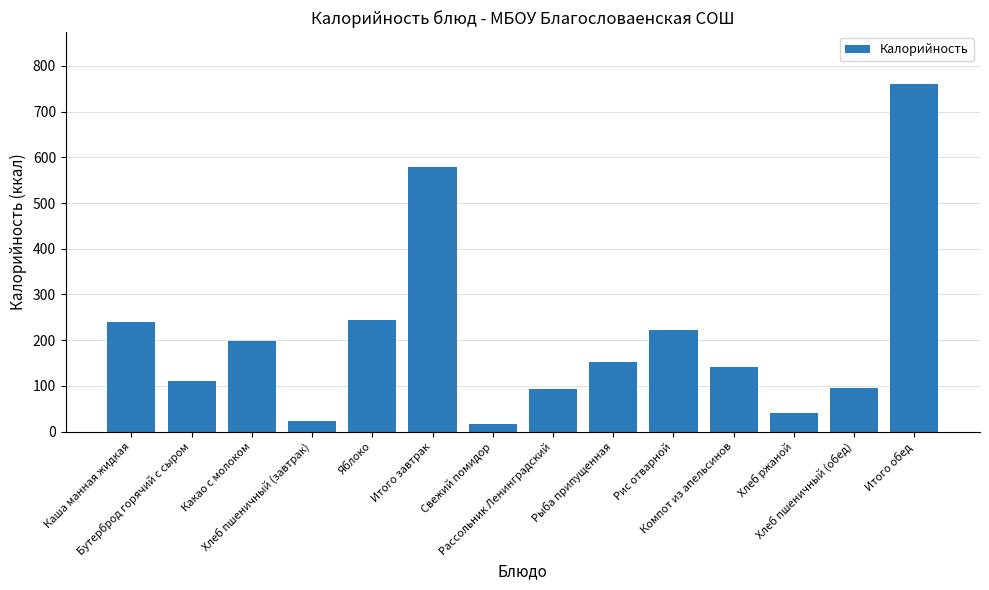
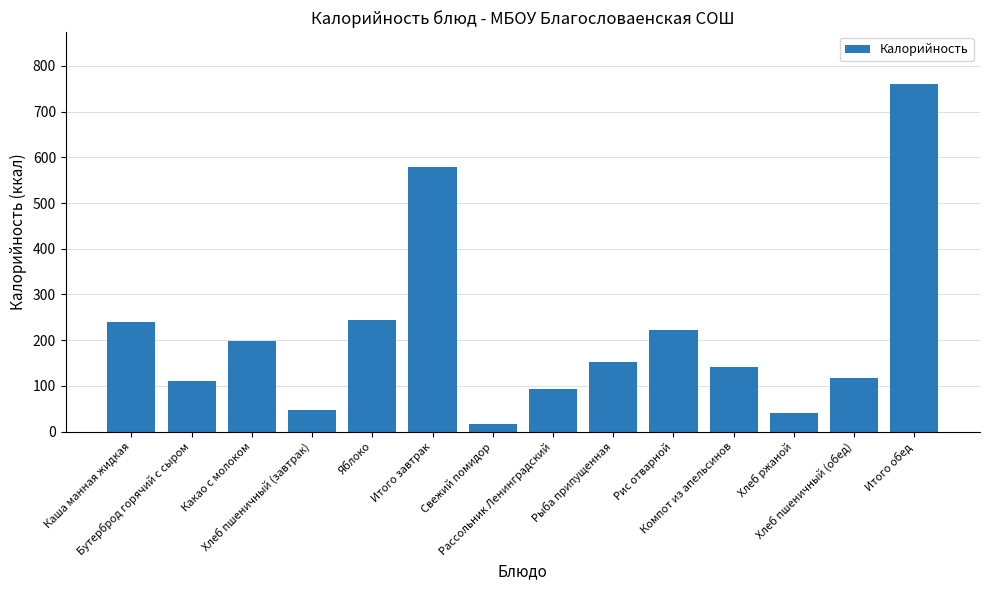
  {
    "Каша манная жидкая": 240,
    "Бутерброд горячий с сыром": 110,
    "Какао с молоком": 200,
-   "Хлеб пшеничный (завтрак)": 20,
+   "Хлеб пшеничный (завтрак)": 50,
    "Яблоко": 240,
    "Итого завтрак": 580,
    "Свежий помидор": 20,
    "Рассольник Ленинградский": 90,
    "Рыба припущенная": 150,
    "Рис отварной": 220,
    "Компот из апельсинов": 140,
    "Хлеб ржаной": 40,
-   "Хлеб пшеничный (обед)": 90,
+   "Хлеб пшеничный (обед)": 120,
    "Итого обед": 760
  }
